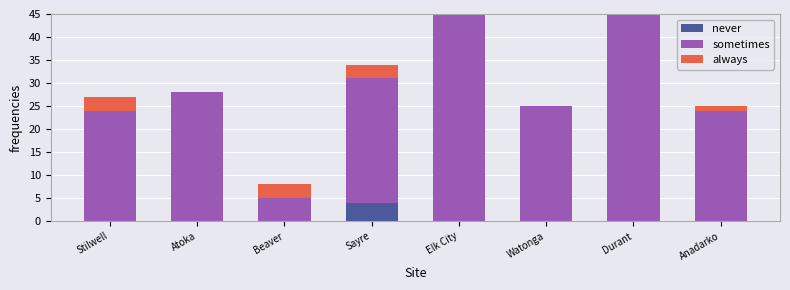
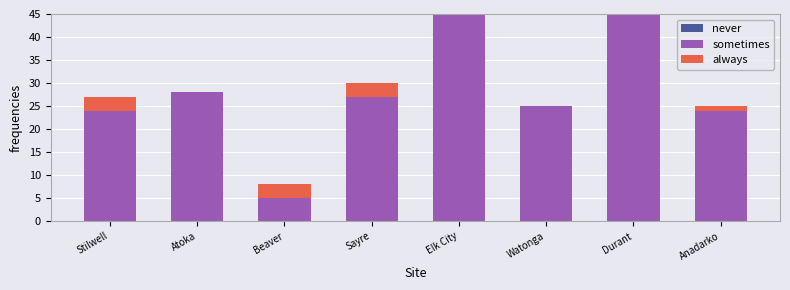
  {
    "never": {
      "Stilwell": 0,
      "Atoka": 0,
      "Beaver": 0,
-     "Sayre": 4,
+     "Sayre": 0,
      "Elk City": 0,
      "Watonga": 0,
      "Durant": 0,
      "Anadarko": 0
    },
    "sometimes": {
      "Stilwell": 24,
      "Atoka": 28,
      "Beaver": 5,
      "Sayre": 27,
      "Watonga": 25,
      "Anadarko": 24
    },
    "always": {
      "Stilwell": 3,
      "Atoka": 0,
      "Beaver": 3,
      "Sayre": 3,
      "Watonga": 0,
      "Anadarko": 1
    }
  }
